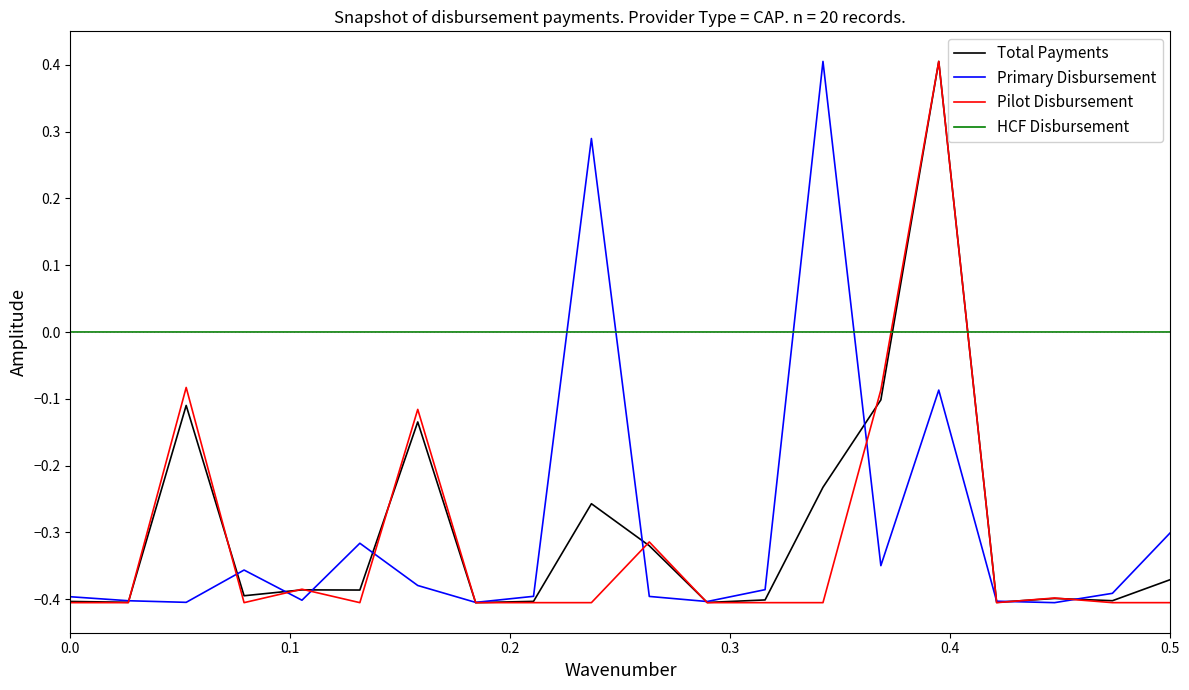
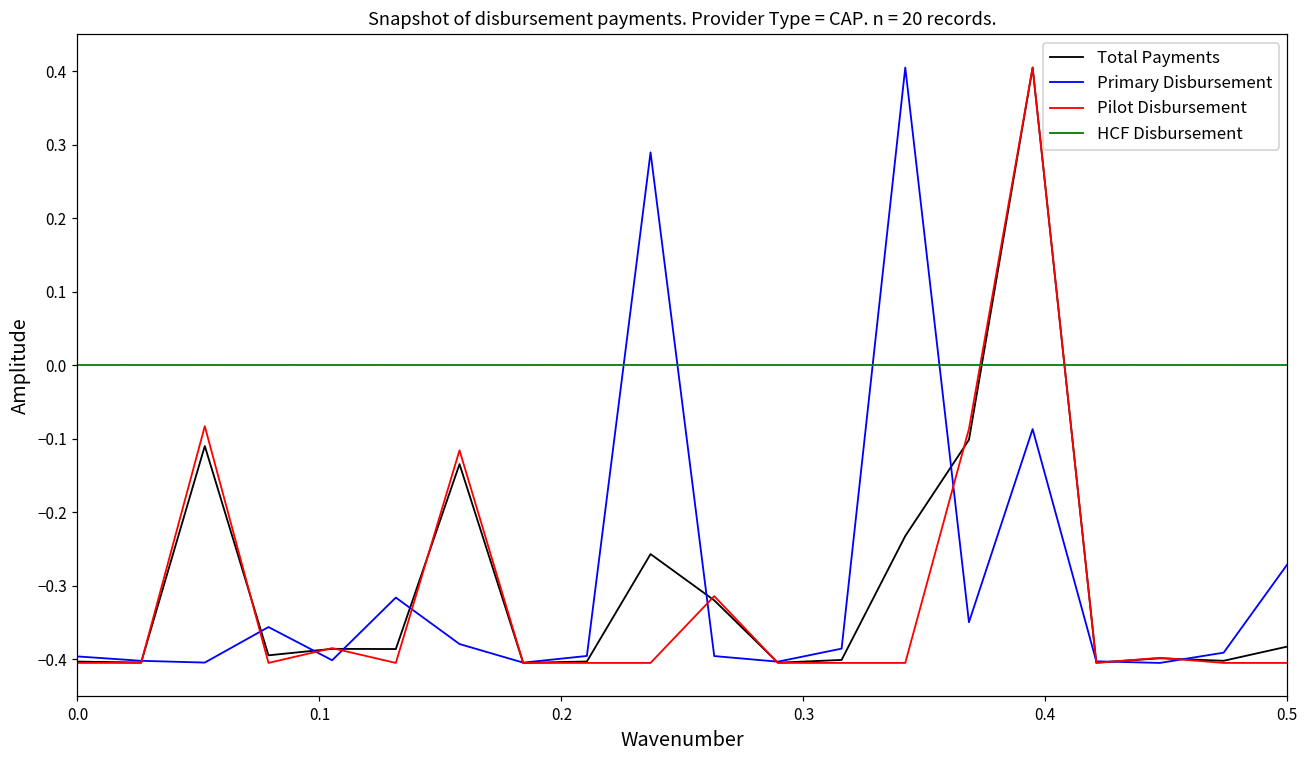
  {
    "Total Payments": {
-     "0.5": -0.37
+     "0.5": -0.38
    },
    "Primary Disbursement": {
      "0.0": -0.40,
-     "0.5": -0.30
+     "0.5": -0.27
    },
    "Pilot Disbursement": {
      "0.5": -0.41
    },
    "HCF Disbursement": {
      "0.0": 0.00,
      "0.5": 0.00
    }
  }
